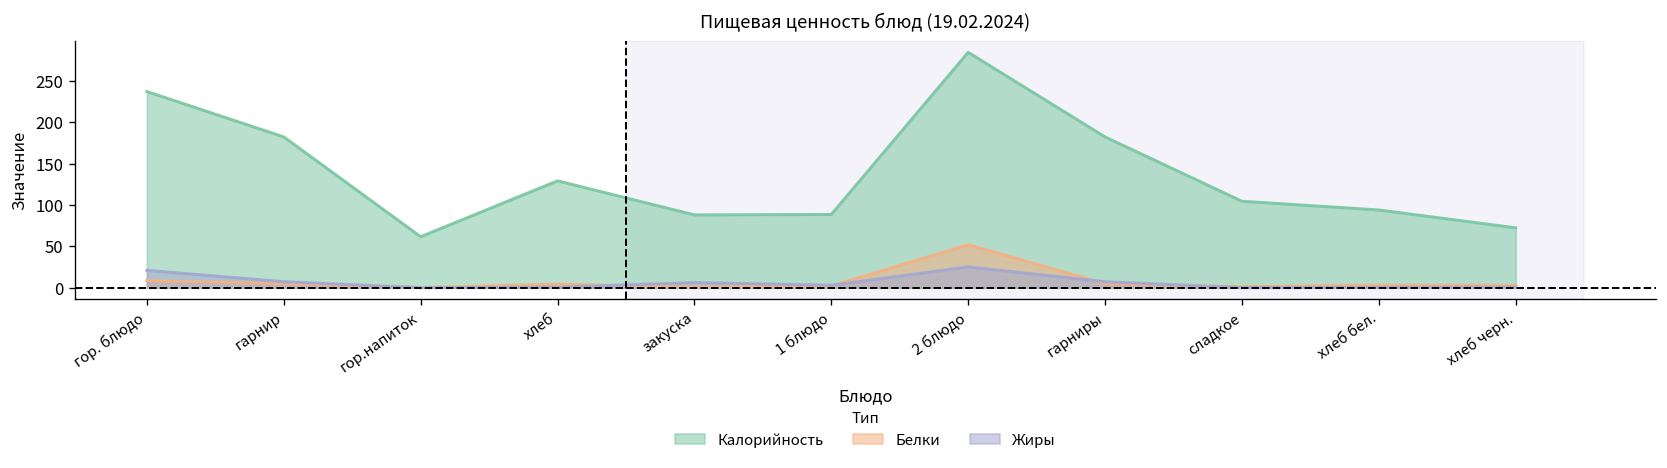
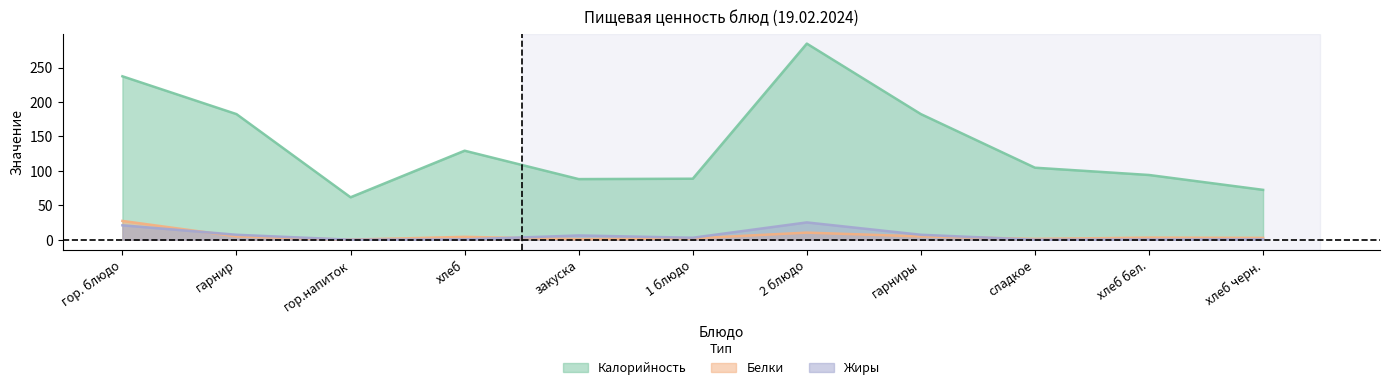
  {
    "Белки": {
-     "гор. блюдо": 10,
+     "гор. блюдо": 30,
      "хлеб": 0,
      "закуска": 0,
-     "2 блюдо": 50
+     "2 блюдо": 10
    }
  }
